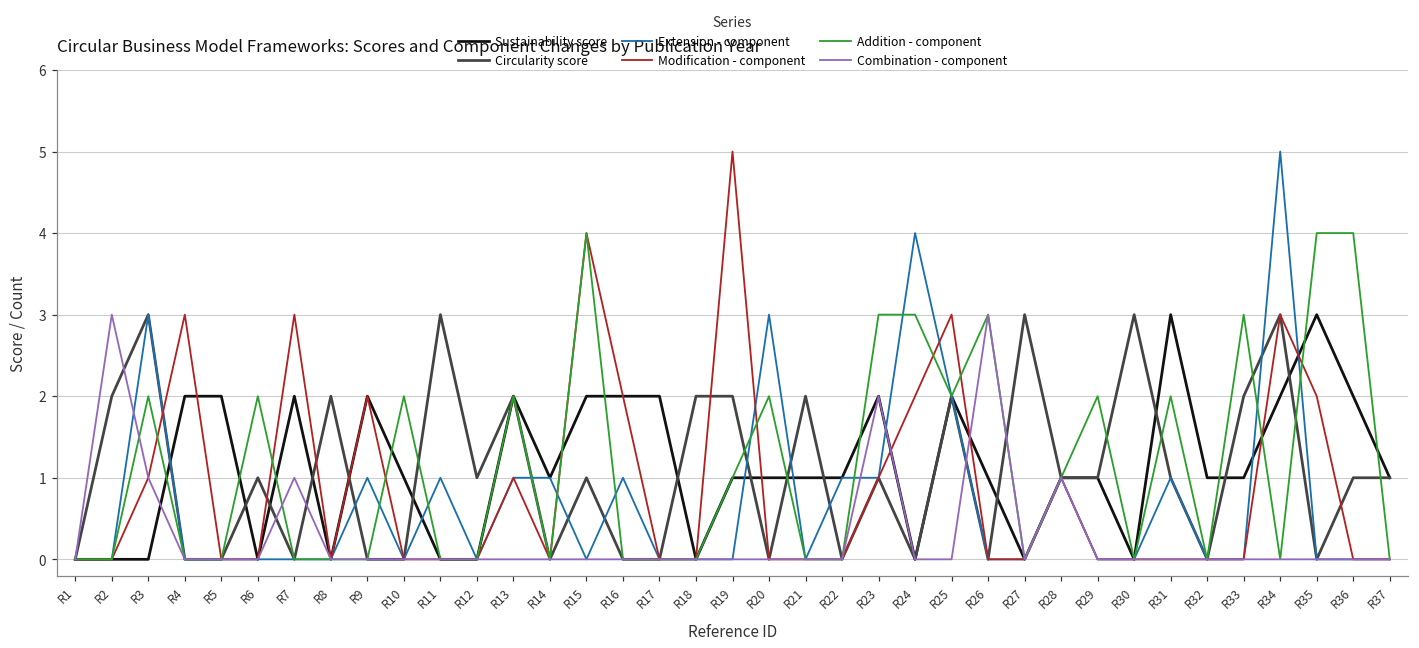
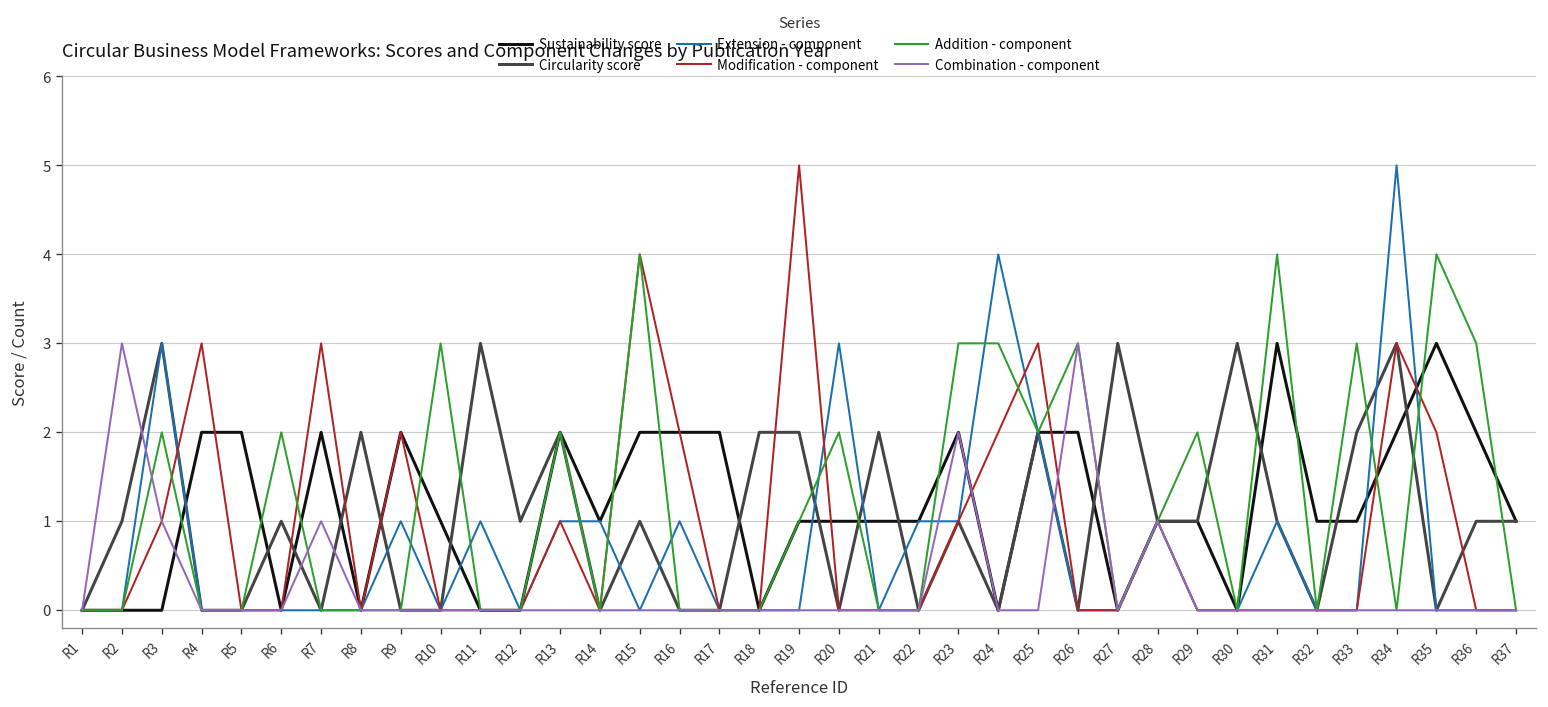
  {
    "Sustainability score": {
      "R3": 0,
      "R4": 2,
      "R5": 2,
      "R7": 2,
      "R10": 1,
      "R15": 2,
      "R17": 2,
      "R20": 1,
      "R21": 1,
-     "R26": 1,
+     "R26": 2,
      "R31": 3,
      "R32": 1,
      "R33": 1,
      "R34": 2,
      "R35": 3,
      "R36": 2
    },
    "Circularity score": {
-     "R2": 2,
+     "R2": 1,
      "R6": 1,
      "R8": 2,
      "R11": 3,
      "R12": 1,
      "R15": 1,
      "R18": 2,
      "R19": 2,
      "R21": 2,
      "R27": 3,
      "R30": 3,
      "R33": 2,
      "R36": 1
    },
    "Extension - component": {
      "R9": 1,
      "R11": 1,
      "R16": 1,
      "R20": 3,
      "R24": 4,
      "R34": 5
    },
    "Modification - component": {
      "R4": 3,
      "R7": 3,
      "R19": 5,
      "R24": 2,
      "R25": 3,
      "R35": 2
    },
    "Addition - component": {
      "R3": 2,
      "R6": 2,
-     "R10": 2,
+     "R10": 3,
      "R20": 2,
      "R23": 3,
      "R24": 3,
      "R29": 2,
-     "R31": 2,
+     "R31": 4,
      "R33": 3,
      "R35": 4,
-     "R36": 4
+     "R36": 3
    },
    "Combination - component": {
      "R2": 3,
      "R7": 1,
      "R13": 0,
      "R25": 0
    }
  }
